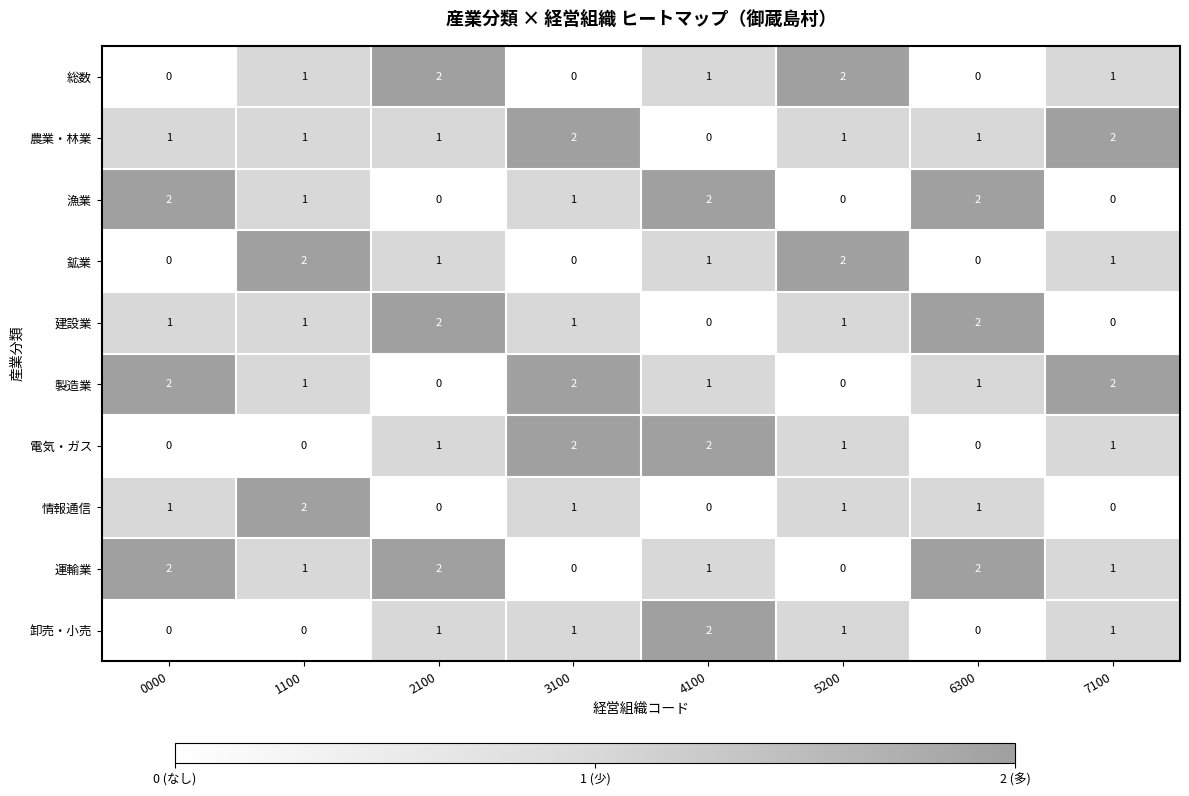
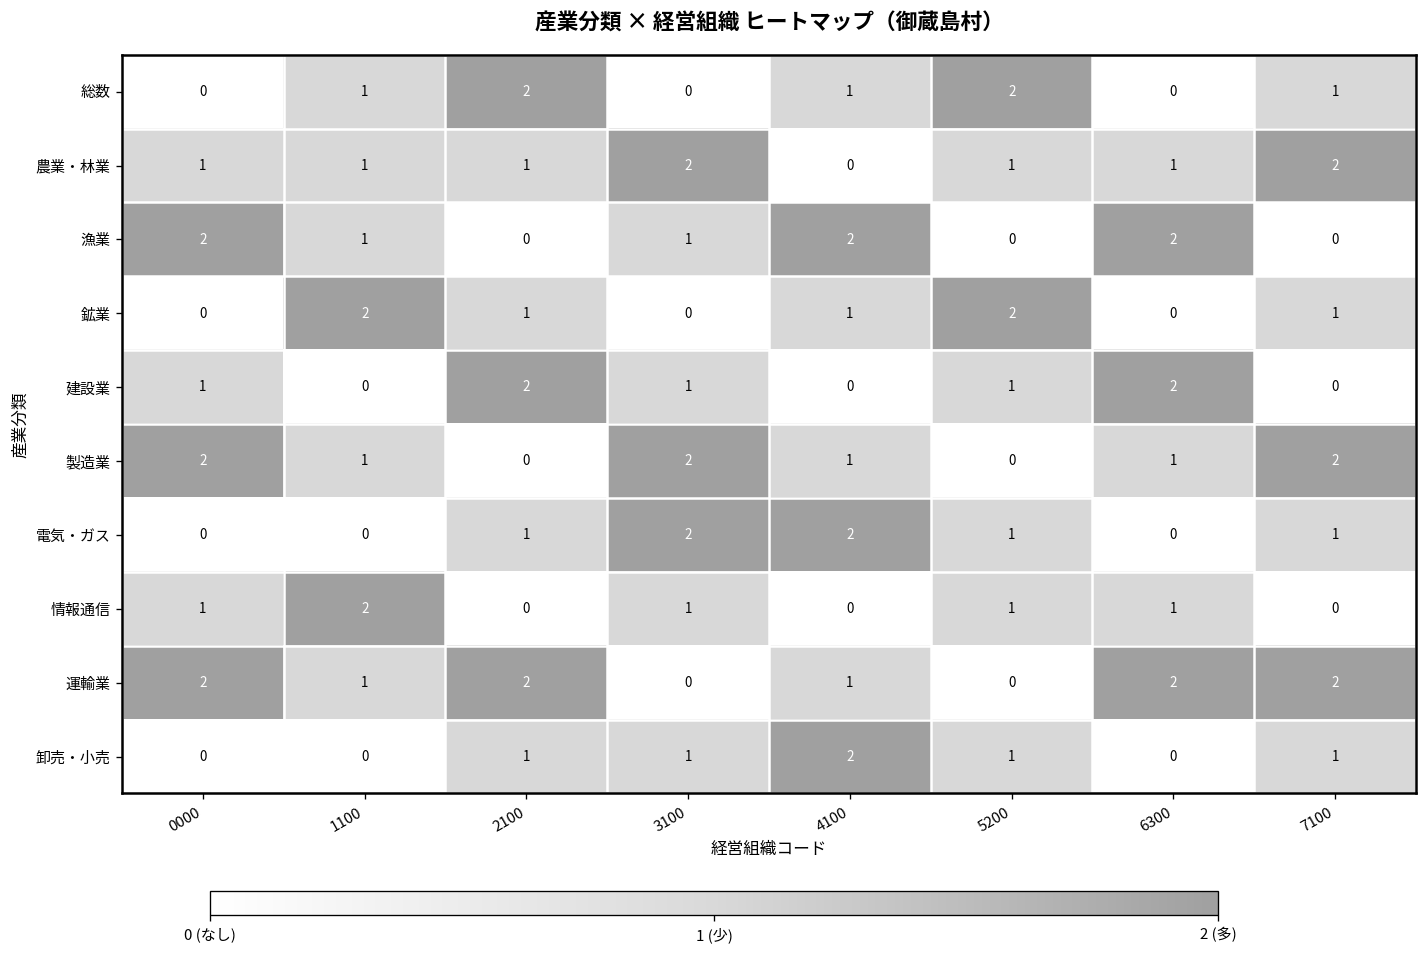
  {
    "総数": {
      "0000": 0,
      "1100": 1,
      "2100": 2,
      "3100": 0,
      "4100": 1,
      "5200": 2,
      "6300": 0,
      "7100": 1
    },
    "農業・林業": {
      "0000": 1,
      "1100": 1,
      "2100": 1,
      "3100": 2,
      "4100": 0,
      "5200": 1,
      "6300": 1,
      "7100": 2
    },
    "漁業": {
      "0000": 2,
      "1100": 1,
      "2100": 0,
      "3100": 1,
      "4100": 2,
      "5200": 0,
      "6300": 2,
      "7100": 0
    },
    "鉱業": {
      "0000": 0,
      "1100": 2,
      "2100": 1,
      "3100": 0,
      "4100": 1,
      "5200": 2,
      "6300": 0,
      "7100": 1
    },
    "建設業": {
      "0000": 1,
-     "1100": 1,
+     "1100": 0,
      "2100": 2,
      "3100": 1,
      "4100": 0,
      "5200": 1,
      "6300": 2,
      "7100": 0
    },
    "製造業": {
      "0000": 2,
      "1100": 1,
      "2100": 0,
      "3100": 2,
      "4100": 1,
      "5200": 0,
      "6300": 1,
      "7100": 2
    },
    "電気・ガス": {
      "0000": 0,
      "1100": 0,
      "2100": 1,
      "3100": 2,
      "4100": 2,
      "5200": 1,
      "6300": 0,
      "7100": 1
    },
    "情報通信": {
      "0000": 1,
      "1100": 2,
      "2100": 0,
      "3100": 1,
      "4100": 0,
      "5200": 1,
      "6300": 1,
      "7100": 0
    },
    "運輸業": {
      "0000": 2,
      "1100": 1,
      "2100": 2,
      "3100": 0,
      "4100": 1,
      "5200": 0,
      "6300": 2,
-     "7100": 1
+     "7100": 2
    },
    "卸売・小売": {
      "0000": 0,
      "1100": 0,
      "2100": 1,
      "3100": 1,
      "4100": 2,
      "5200": 1,
      "6300": 0,
      "7100": 1
    }
  }
